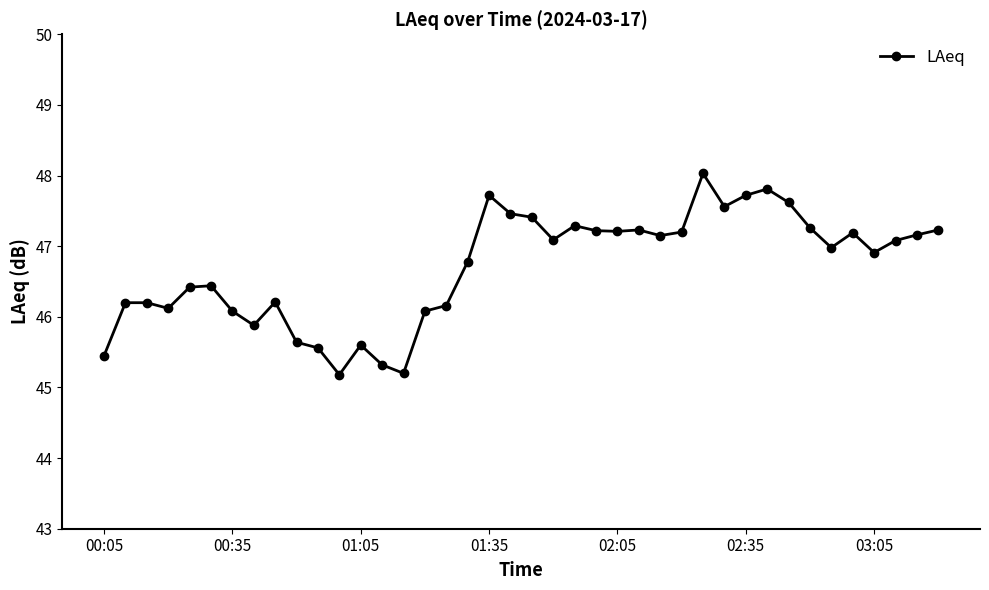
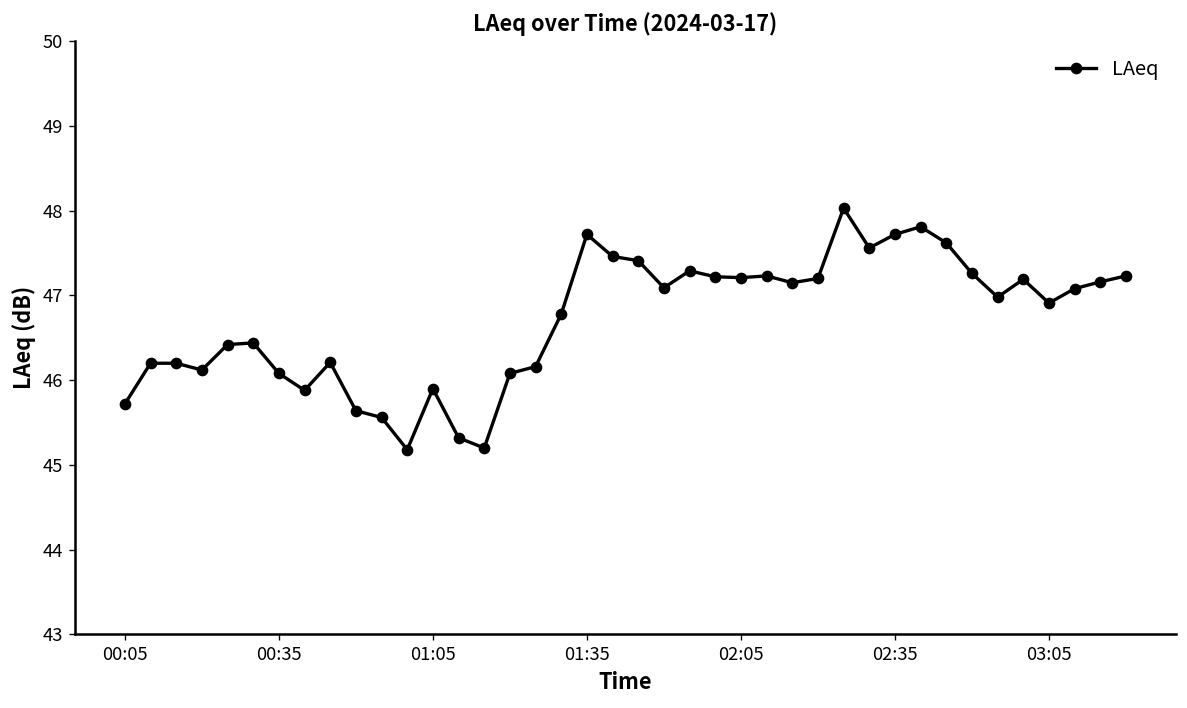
  {
-   "00:05": 45.5,
+   "00:05": 45.7,
    "00:35": 46.1,
-   "01:05": 45.6,
+   "01:05": 45.9,
    "01:35": 47.7,
    "02:05": 47.2,
    "02:35": 47.7,
    "03:05": 46.9
  }
